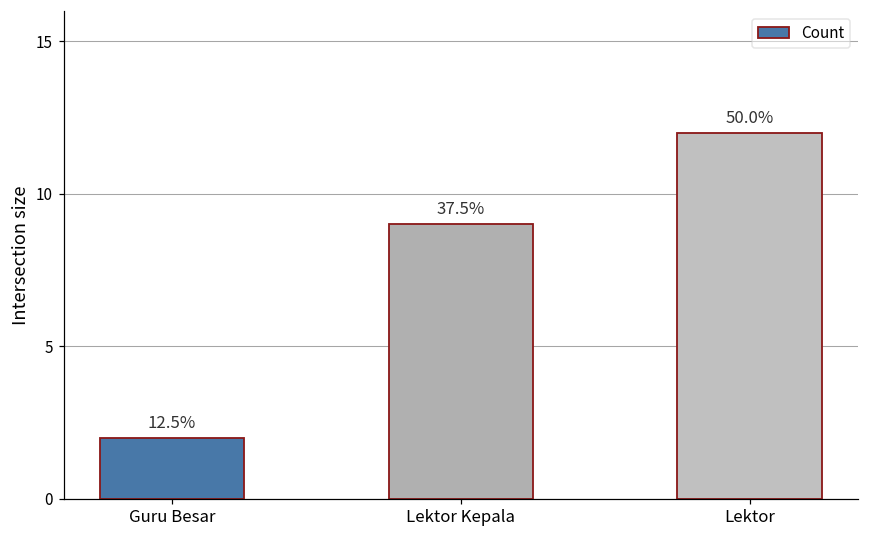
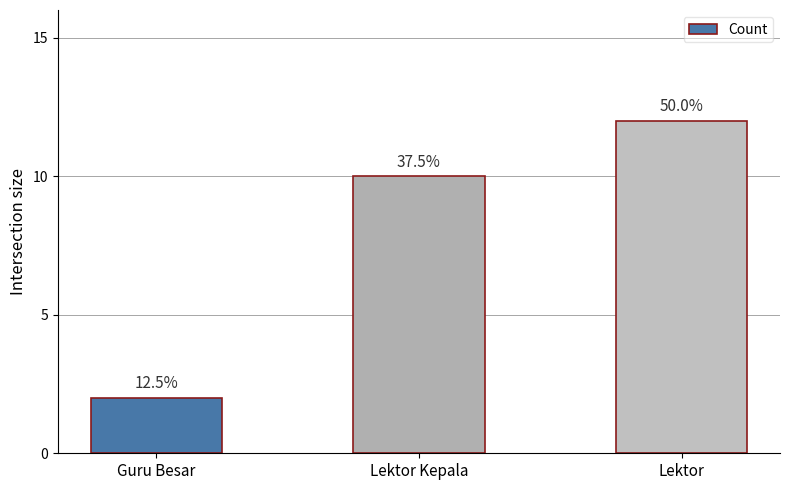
  {
-   "Lektor Kepala": 9
+   "Lektor Kepala": 10
  }
